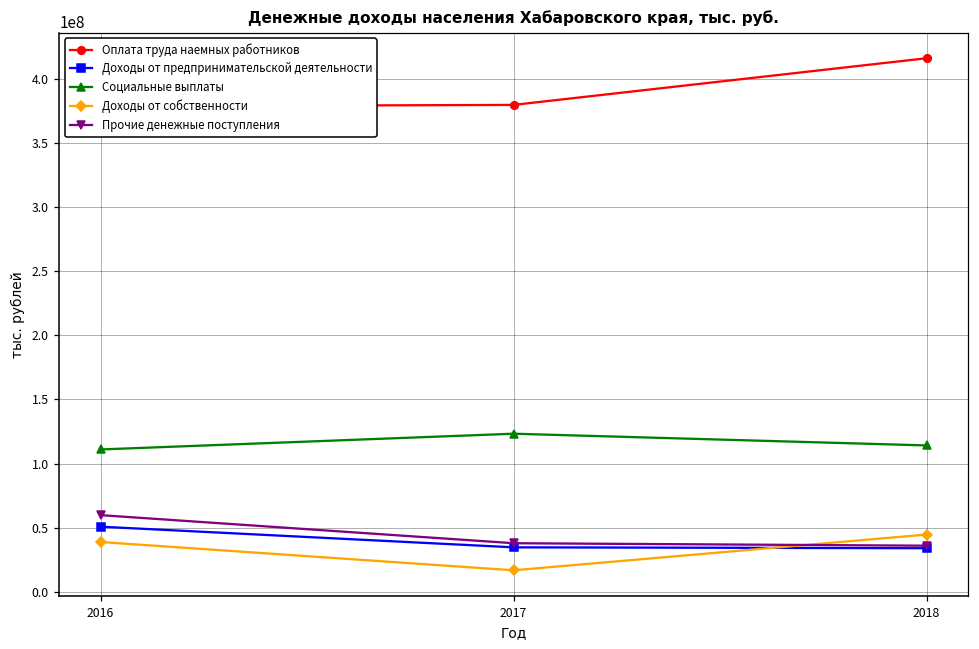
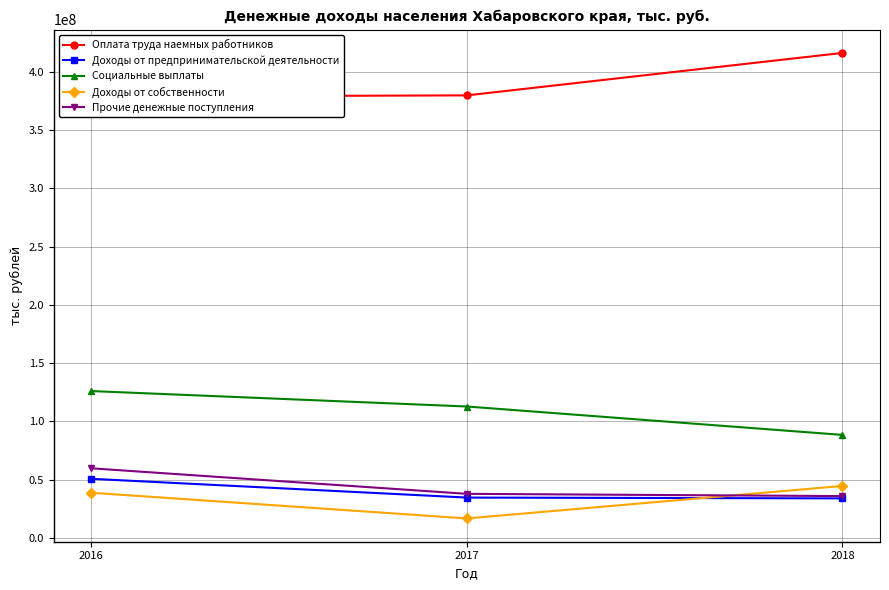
  {
    "Оплата труда наемных работников": {
      "2017": 380000000,
      "2018": 416000000
    },
    "Доходы от предпринимательской деятельности": {
      "2016": 51000000,
      "2017": 35000000
    },
    "Социальные выплаты": {
-     "2016": 111000000,
-     "2017": 123000000,
-     "2018": 114000000
+     "2016": 126000000,
+     "2017": 113000000,
+     "2018": 88000000
    },
    "Доходы от собственности": {
      "2016": 39000000,
      "2017": 17000000,
      "2018": 45000000
    },
    "Прочие денежные поступления": {
      "2016": 60000000,
      "2017": 38000000
    }
  }
